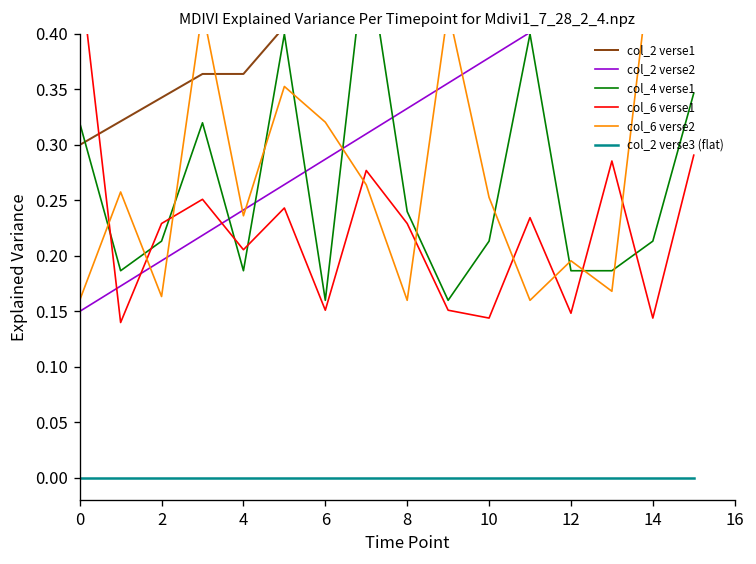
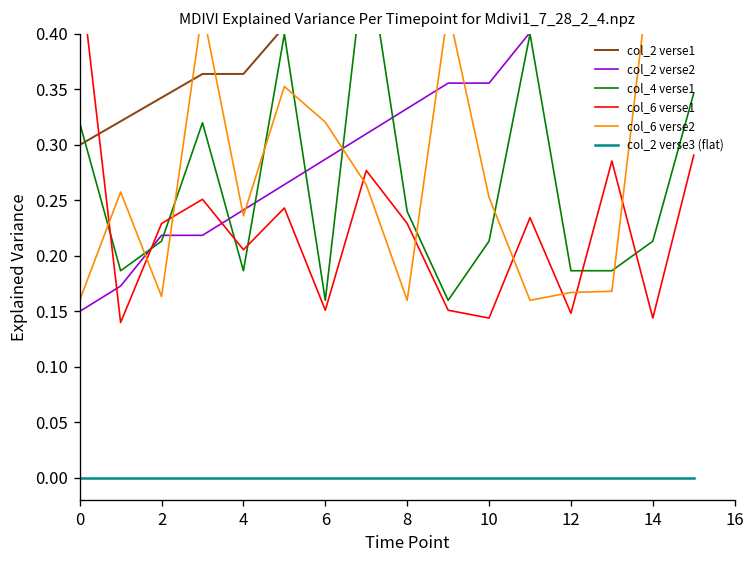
  {
    "col_2 verse1": {
      "0": 0.30,
      "2": 0.34,
      "4": 0.36
    },
    "col_2 verse2": {
      "0": 0.15,
-     "2": 0.20,
+     "2": 0.22,
      "4": 0.24,
      "6": 0.29,
      "8": 0.33,
-     "10": 0.38
+     "10": 0.36
    },
    "col_4 verse1": {
      "0": 0.32,
      "2": 0.21,
      "4": 0.19,
      "6": 0.16,
      "8": 0.24,
      "10": 0.21,
      "12": 0.19,
      "14": 0.21
    },
    "col_6 verse1": {
      "2": 0.23,
      "4": 0.21,
      "6": 0.15,
      "8": 0.23,
      "10": 0.14,
      "12": 0.15,
      "14": 0.14
    },
    "col_6 verse2": {
      "0": 0.16,
      "2": 0.16,
      "4": 0.24,
      "6": 0.32,
      "8": 0.16,
      "10": 0.25,
-     "12": 0.20
+     "12": 0.17
    },
    "col_2 verse3 (flat)": {
      "0": 0.00,
      "2": 0.00,
      "4": 0.00,
      "6": 0.00,
      "8": 0.00,
      "10": 0.00,
      "12": 0.00,
      "14": 0.00
    }
  }
